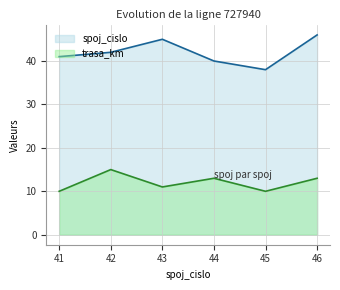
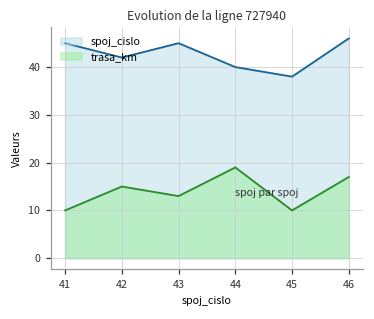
  {
    "spoj_cislo": {
-     "41": 41,
+     "41": 45,
      "42": 42,
      "43": 45,
      "44": 40,
      "45": 38,
      "46": 46
    },
    "trasa_km": {
      "41": 10,
      "42": 15,
-     "43": 11,
-     "44": 13,
+     "43": 13,
+     "44": 19,
      "45": 10,
-     "46": 13
+     "46": 17
    }
  }
